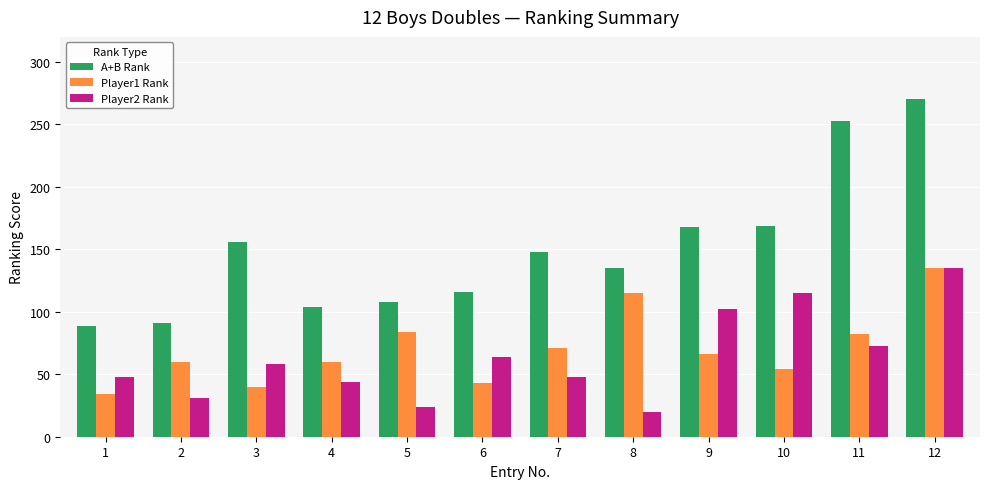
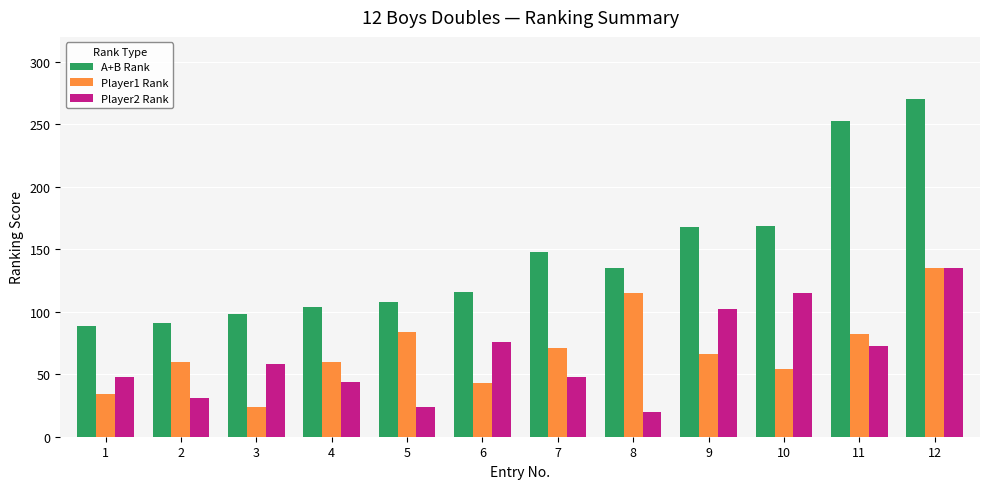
  {
    "A+B Rank": {
      "1": 89,
      "2": 91,
-     "3": 156,
+     "3": 98,
      "4": 104,
      "5": 108,
      "6": 116,
      "7": 148,
      "8": 135,
      "9": 168,
      "10": 169,
      "11": 253,
      "12": 270
    },
    "Player1 Rank": {
      "1": 34,
      "2": 60,
-     "3": 40,
+     "3": 24,
      "4": 60,
      "5": 84,
      "6": 43,
      "7": 71,
      "8": 115,
      "9": 66,
      "10": 54,
      "11": 82,
      "12": 135
    },
    "Player2 Rank": {
      "1": 48,
      "2": 31,
      "3": 58,
      "4": 44,
      "5": 24,
-     "6": 64,
+     "6": 76,
      "7": 48,
      "8": 20,
      "9": 102,
      "10": 115,
      "11": 73,
      "12": 135
    }
  }
